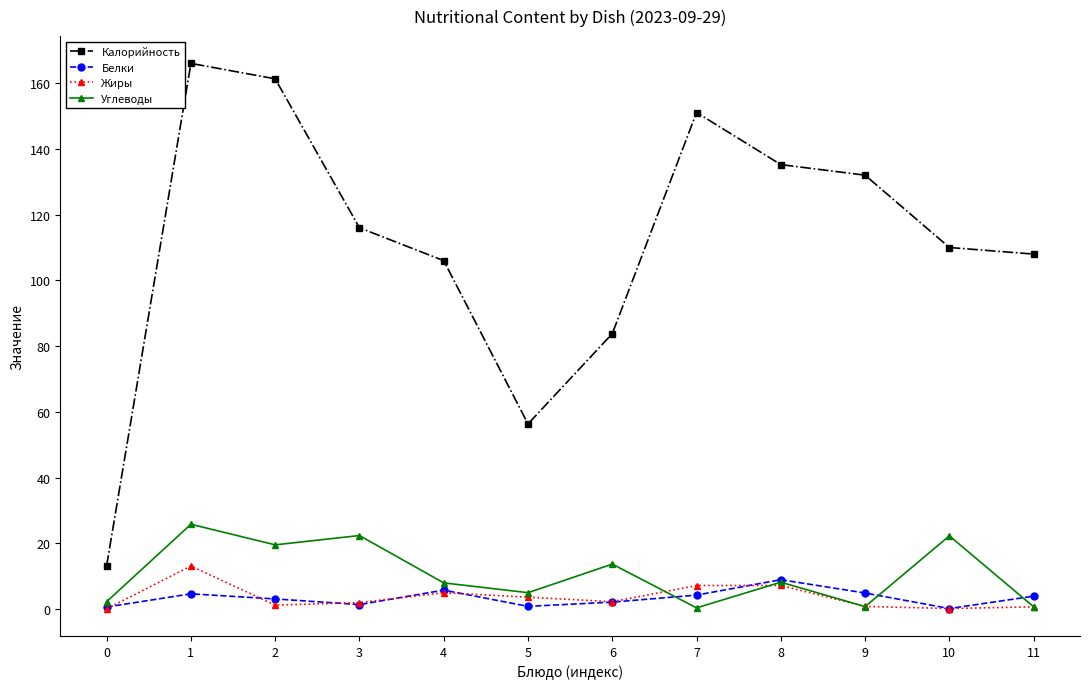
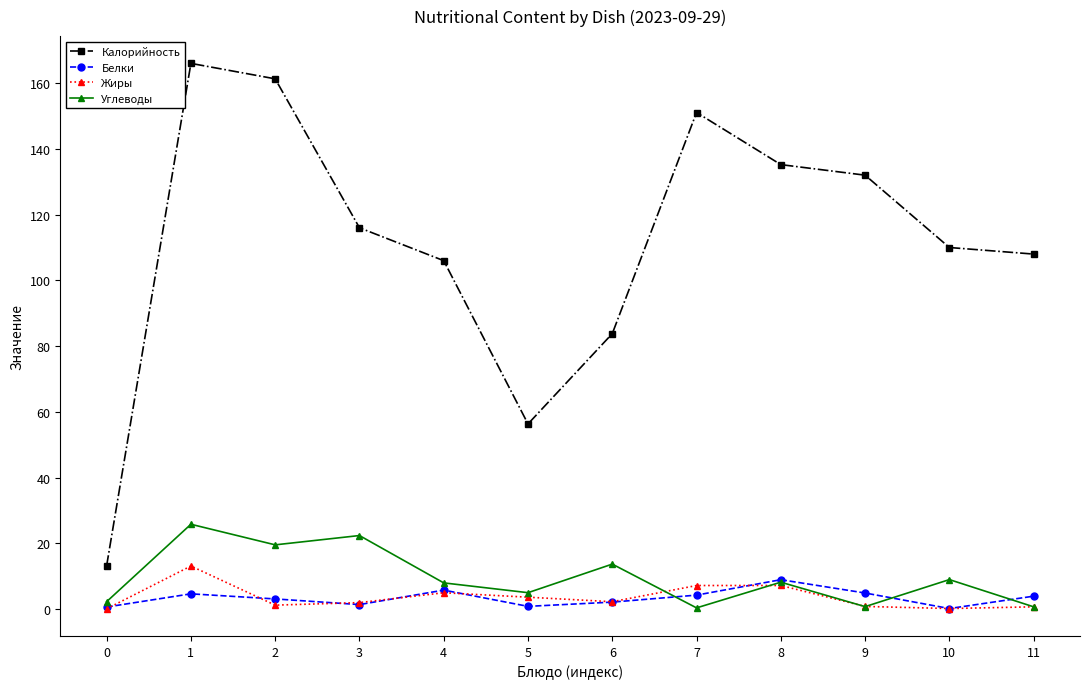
  {
    "Калорийность": {
      "0": 13,
      "1": 166,
      "2": 161,
      "3": 116,
      "4": 106,
      "5": 56,
      "6": 84,
      "7": 151,
      "8": 135,
      "9": 132,
      "10": 110,
      "11": 108
    },
    "Белки": {
      "1": 5,
      "2": 3,
      "4": 6,
      "5": 1,
      "7": 4,
      "9": 5,
      "11": 4
    },
    "Жиры": {
      "1": 13,
      "2": 1,
      "4": 5,
      "5": 4,
      "7": 7,
      "8": 7
    },
    "Углеводы": {
      "0": 2,
      "1": 26,
      "2": 20,
      "3": 22,
      "4": 8,
      "5": 5,
      "6": 14,
      "7": 0,
-     "10": 22
+     "10": 9
    }
  }
